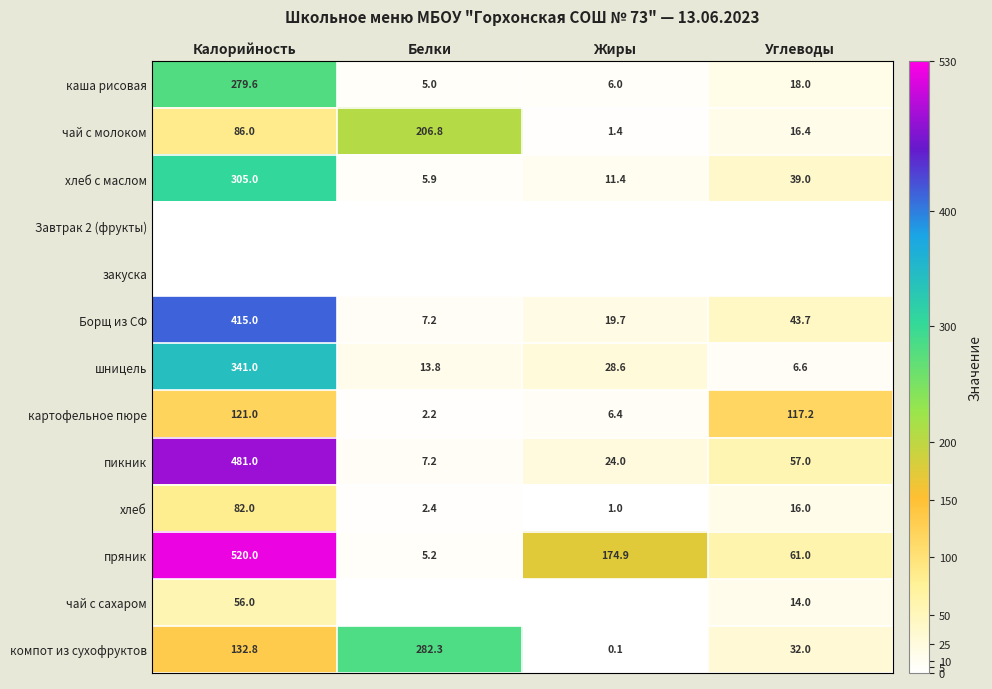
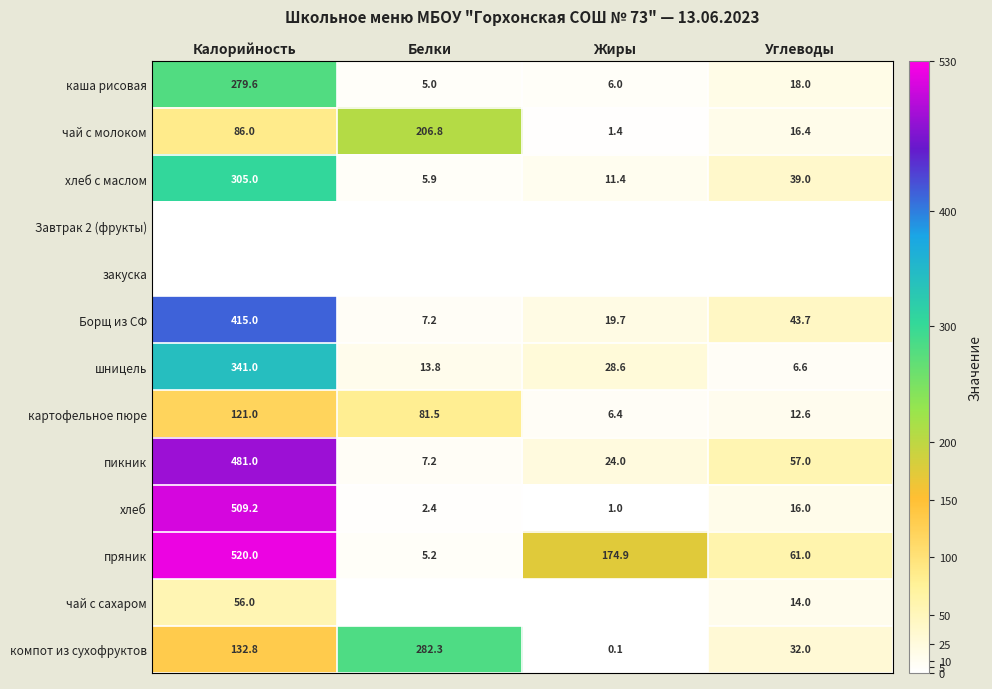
  {
    "каша рисовая": {
      "Калорийность": 279.6,
      "Белки": 5.0,
      "Жиры": 6.0,
      "Углеводы": 18.0
    },
    "чай с молоком": {
      "Калорийность": 86.0,
      "Белки": 206.8,
      "Жиры": 1.4,
      "Углеводы": 16.4
    },
    "хлеб с маслом": {
      "Калорийность": 305.0,
      "Белки": 5.9,
      "Жиры": 11.4,
      "Углеводы": 39.0
    },
    "Борщ из СФ": {
      "Калорийность": 415.0,
      "Белки": 7.2,
      "Жиры": 19.7,
      "Углеводы": 43.7
    },
    "шницель": {
      "Калорийность": 341.0,
      "Белки": 13.8,
      "Жиры": 28.6,
      "Углеводы": 6.6
    },
    "картофельное пюре": {
      "Калорийность": 121.0,
-     "Белки": 2.2,
+     "Белки": 81.5,
      "Жиры": 6.4,
-     "Углеводы": 117.2
+     "Углеводы": 12.6
    },
    "пикник": {
      "Калорийность": 481.0,
      "Белки": 7.2,
      "Жиры": 24.0,
      "Углеводы": 57.0
    },
    "хлеб": {
-     "Калорийность": 82.0,
+     "Калорийность": 509.2,
      "Белки": 2.4,
      "Жиры": 1.0,
      "Углеводы": 16.0
    },
    "пряник": {
      "Калорийность": 520.0,
      "Белки": 5.2,
      "Жиры": 174.9,
      "Углеводы": 61.0
    },
    "чай с сахаром": {
      "Калорийность": 56.0,
      "Углеводы": 14.0
    },
    "компот из сухофруктов": {
      "Калорийность": 132.8,
      "Белки": 282.3,
      "Жиры": 0.1,
      "Углеводы": 32.0
    }
  }
